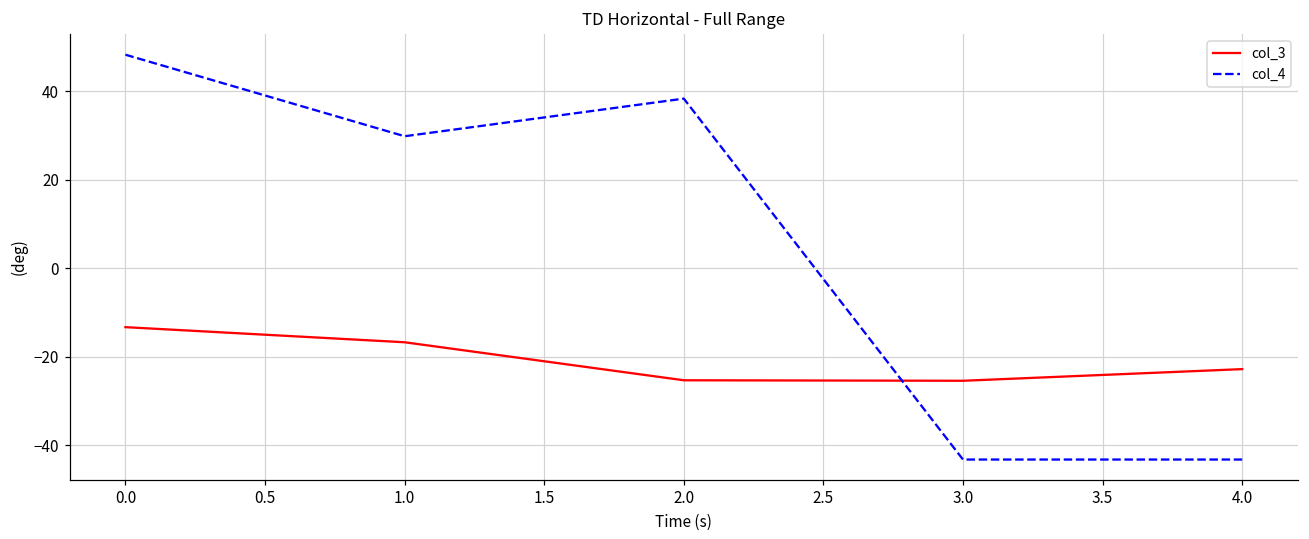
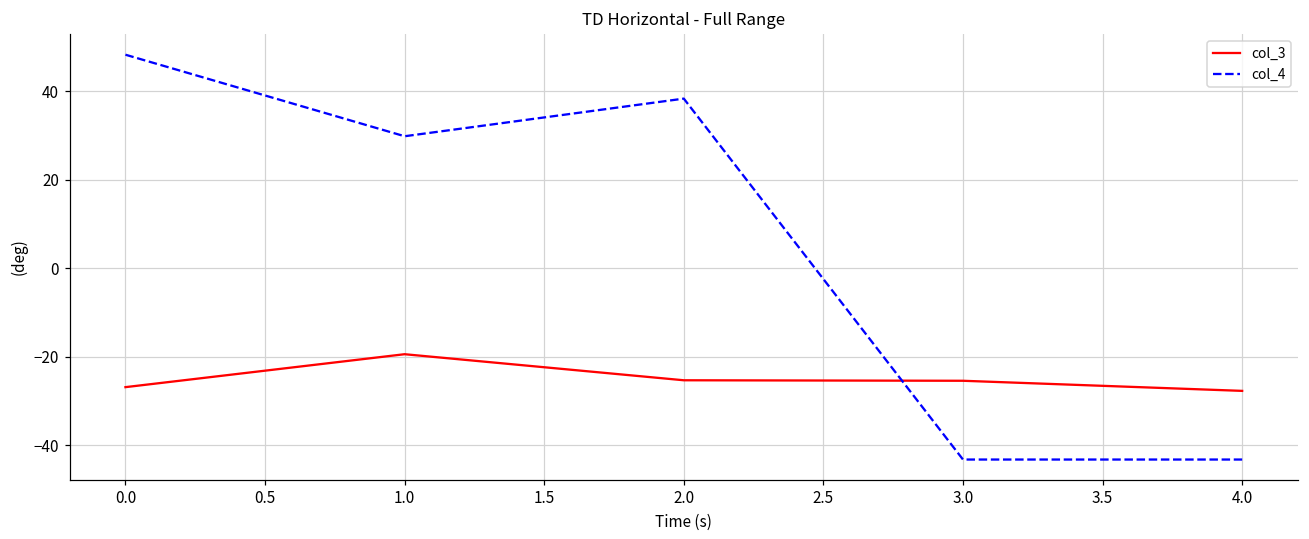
  {
    "col_3": {
-     "0.0": -13,
-     "1.0": -17,
+     "0.0": -27,
+     "1.0": -19,
      "2.0": -25,
      "3.0": -25,
-     "4.0": -23
+     "4.0": -28
    },
    "col_4": {
      "0.0": 48,
      "1.0": 30,
      "2.0": 38,
      "3.0": -43,
      "4.0": -43
    }
  }
